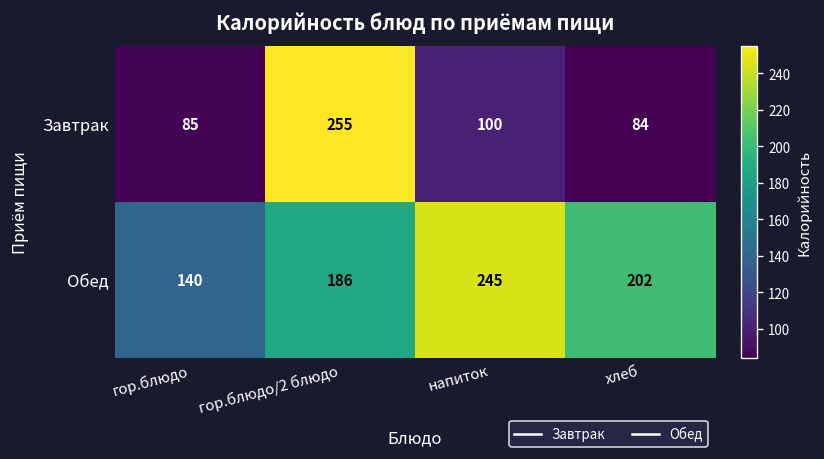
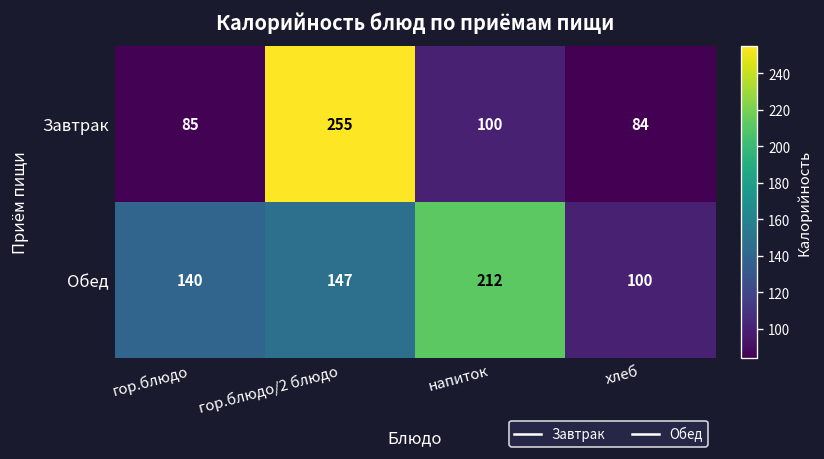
  {
    "Завтрак": {
      "гор.блюдо": 85,
      "гор.блюдо/2 блюдо": 255,
      "напиток": 100,
      "хлеб": 84
    },
    "Обед": {
      "гор.блюдо": 140,
-     "гор.блюдо/2 блюдо": 186,
-     "напиток": 245,
-     "хлеб": 202
+     "гор.блюдо/2 блюдо": 147,
+     "напиток": 212,
+     "хлеб": 100
    }
  }
